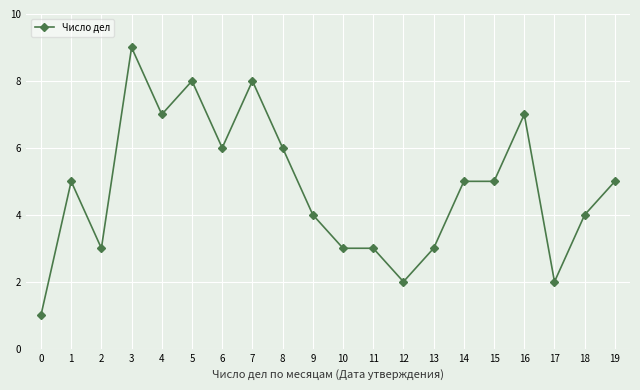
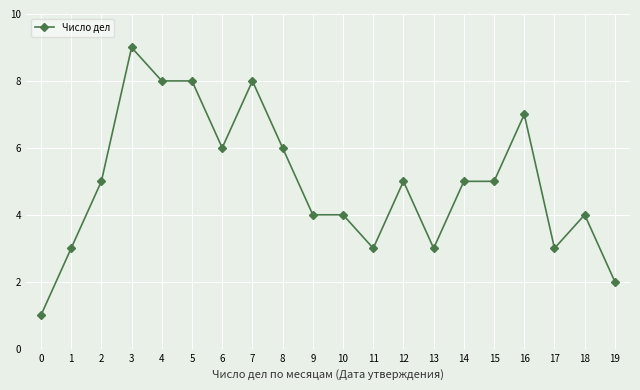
  {
    "0": 1,
-   "1": 5,
-   "2": 3,
+   "1": 3,
+   "2": 5,
    "3": 9,
-   "4": 7,
+   "4": 8,
    "5": 8,
    "6": 6,
    "7": 8,
    "8": 6,
    "9": 4,
-   "10": 3,
+   "10": 4,
    "11": 3,
-   "12": 2,
+   "12": 5,
    "13": 3,
    "14": 5,
    "15": 5,
    "16": 7,
-   "17": 2,
+   "17": 3,
    "18": 4,
-   "19": 5
+   "19": 2
  }
